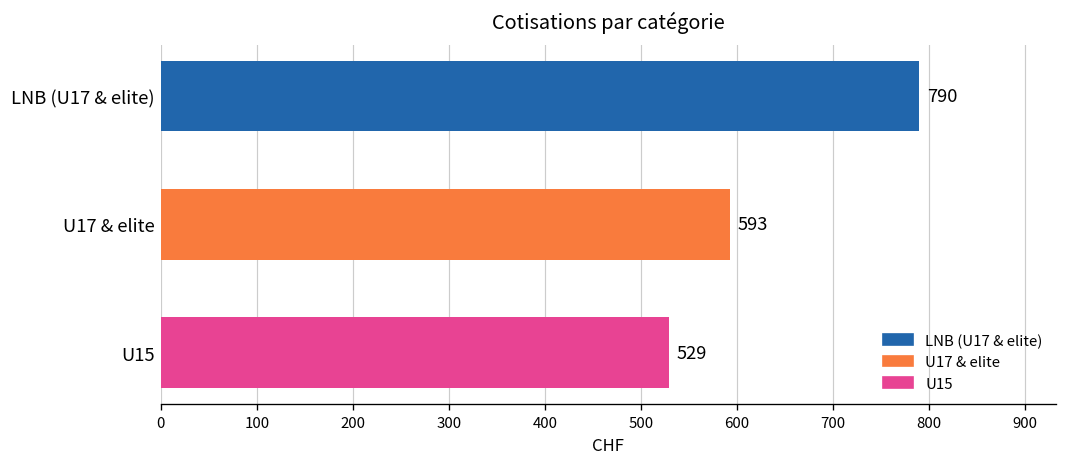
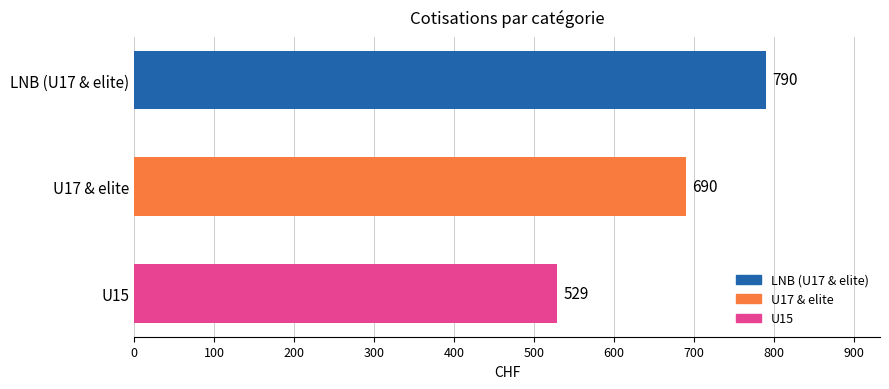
  {
    "LNB (U17 & elite)": 790,
-   "U17 & elite": 593,
+   "U17 & elite": 690,
    "U15": 529
  }
